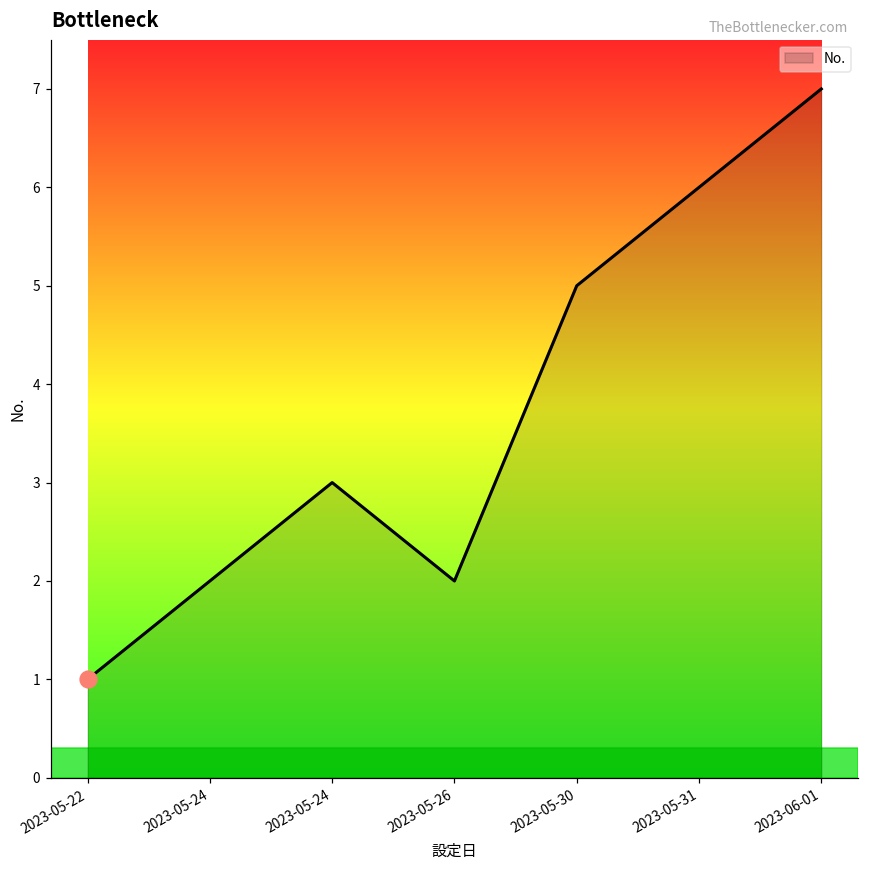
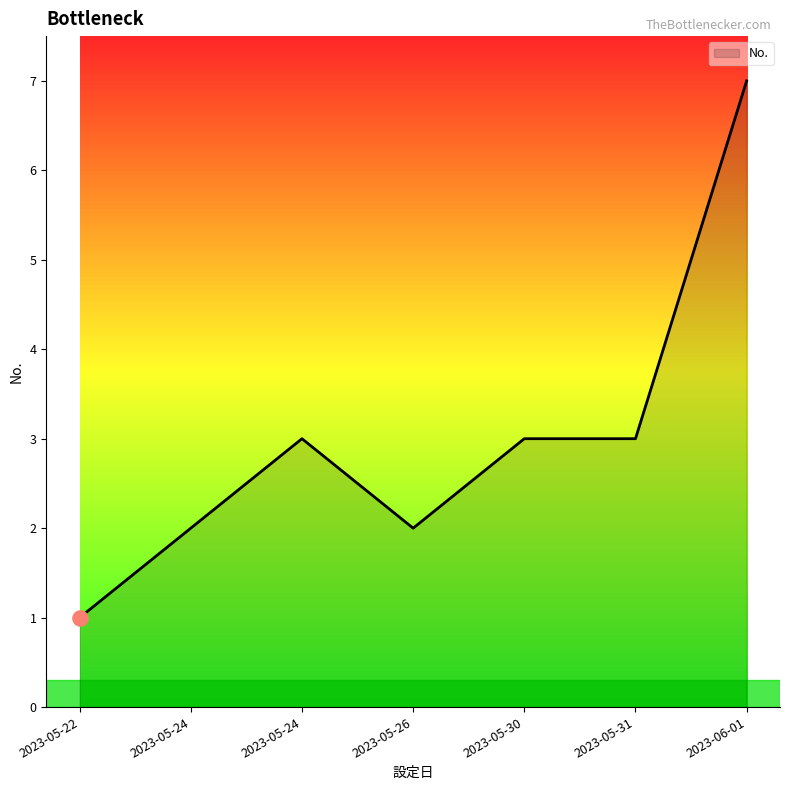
  {
    "No.": {
      "2023-05-26": 2,
-     "2023-05-30": 5,
-     "2023-05-31": 6,
+     "2023-05-30": 3,
+     "2023-05-31": 3,
      "2023-06-01": 7
    }
  }
